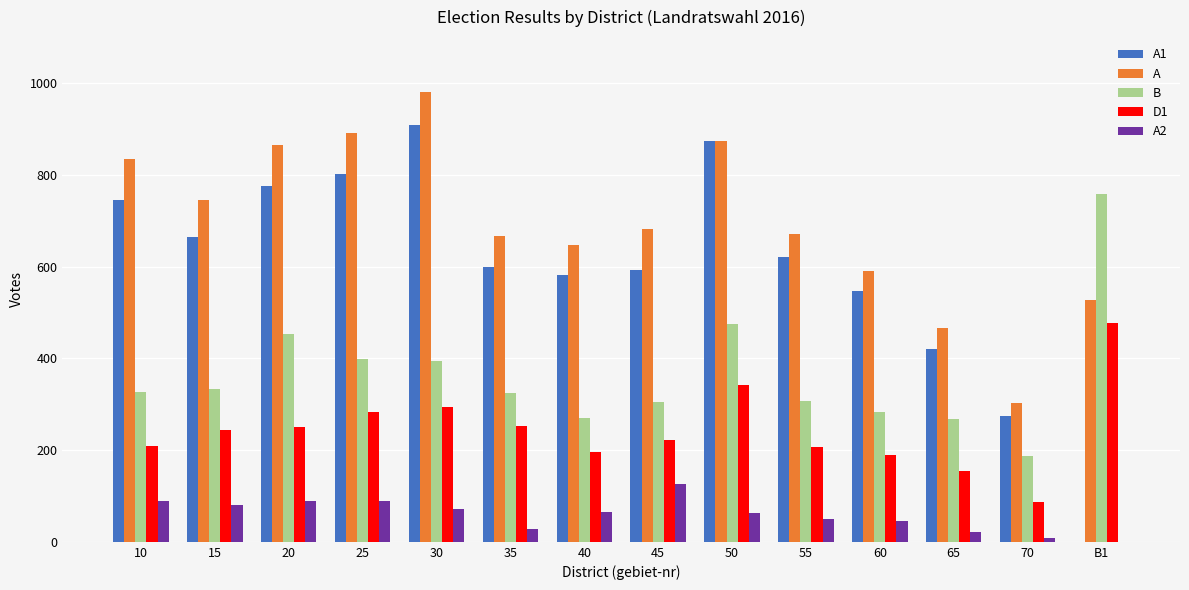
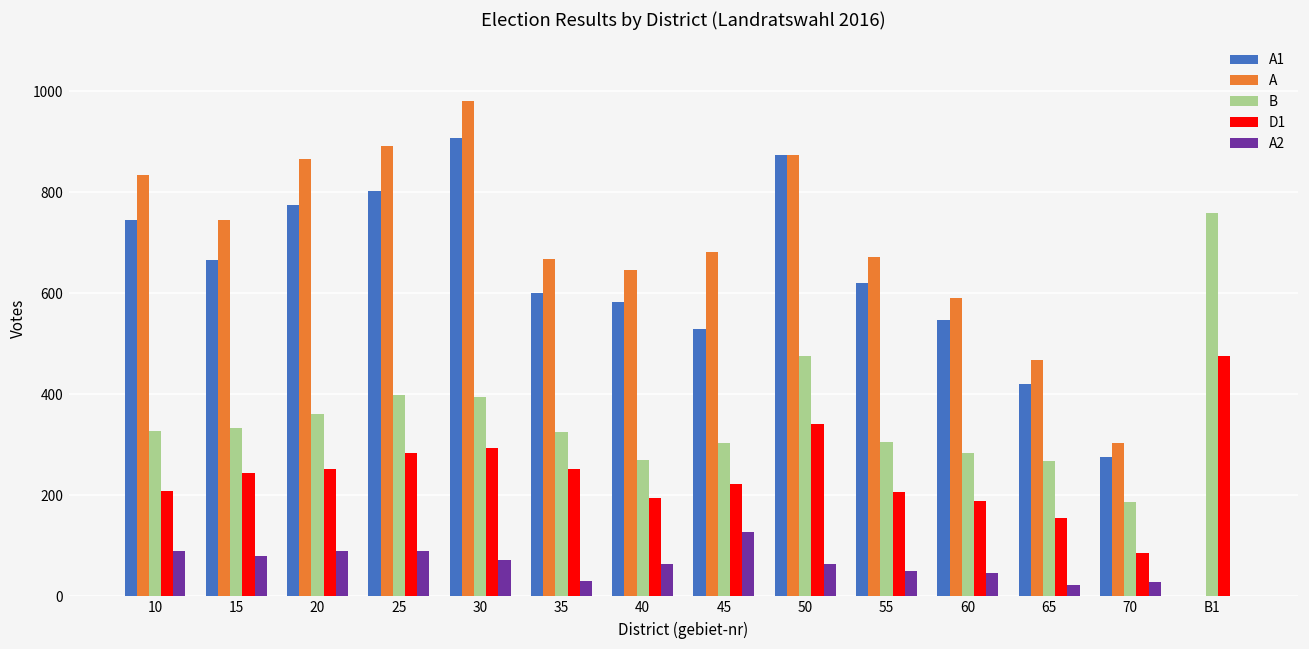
  {
    "A1": {
      "10": 750,
      "15": 670,
      "20": 780,
      "25": 800,
      "30": 910,
      "35": 600,
      "40": 580,
-     "45": 590,
+     "45": 530,
      "50": 870,
      "55": 620,
      "60": 550,
      "65": 420,
      "70": 280,
      "B1": 0
    },
    "A": {
      "10": 830,
      "15": 750,
      "20": 870,
      "25": 890,
      "30": 980,
      "35": 670,
      "40": 650,
      "45": 680,
      "50": 870,
      "55": 670,
      "60": 590,
      "65": 470,
      "70": 300,
-     "B1": 530
+     "B1": 0
    },
    "B": {
      "10": 330,
      "15": 330,
-     "20": 450,
+     "20": 360,
      "25": 400,
      "30": 400,
      "35": 320,
      "40": 270,
      "45": 300,
      "50": 480,
      "55": 310,
      "60": 280,
      "65": 270,
      "70": 190,
      "B1": 760
    },
    "D1": {
      "10": 210,
      "15": 240,
      "20": 250,
      "25": 280,
      "30": 290,
      "35": 250,
      "40": 200,
      "45": 220,
      "50": 340,
      "55": 210,
      "60": 190,
      "65": 150,
      "70": 90,
      "B1": 480
    },
    "A2": {
      "10": 90,
      "15": 80,
      "20": 90,
      "25": 90,
      "30": 70,
      "35": 30,
      "40": 60,
      "45": 130,
      "50": 60,
      "55": 50,
      "60": 50,
      "65": 20,
-     "70": 10,
+     "70": 30,
      "B1": 0
    }
  }
